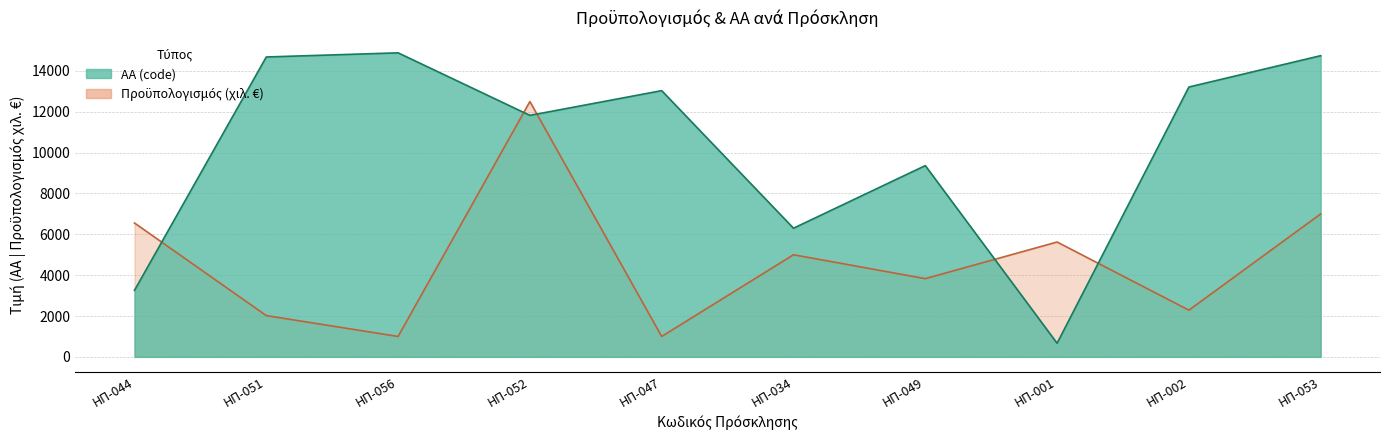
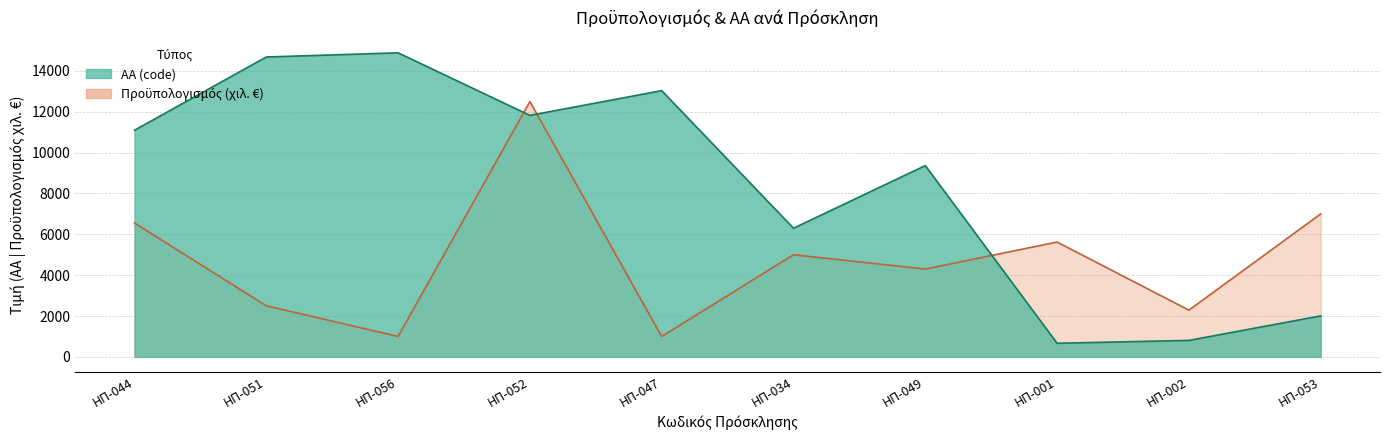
  {
    "Προϋπολογισμός (χιλ. €)": {
      "ΗΠ-044": 6600,
-     "ΗΠ-051": 2000,
+     "ΗΠ-051": 2500,
      "ΗΠ-056": 1000,
      "ΗΠ-052": 12500,
      "ΗΠ-047": 1000,
      "ΗΠ-034": 5000,
-     "ΗΠ-049": 3800,
+     "ΗΠ-049": 4300,
      "ΗΠ-001": 5600,
      "ΗΠ-002": 2300,
      "ΗΠ-053": 7000
    },
    "ΑΑ (code)": {
-     "ΗΠ-044": 3300,
+     "ΗΠ-044": 11100,
      "ΗΠ-051": 14700,
      "ΗΠ-056": 14900,
      "ΗΠ-052": 11800,
      "ΗΠ-047": 13000,
      "ΗΠ-034": 6300,
      "ΗΠ-049": 9400,
      "ΗΠ-001": 700,
-     "ΗΠ-002": 13200,
-     "ΗΠ-053": 14700
+     "ΗΠ-002": 800,
+     "ΗΠ-053": 2000
    }
  }
